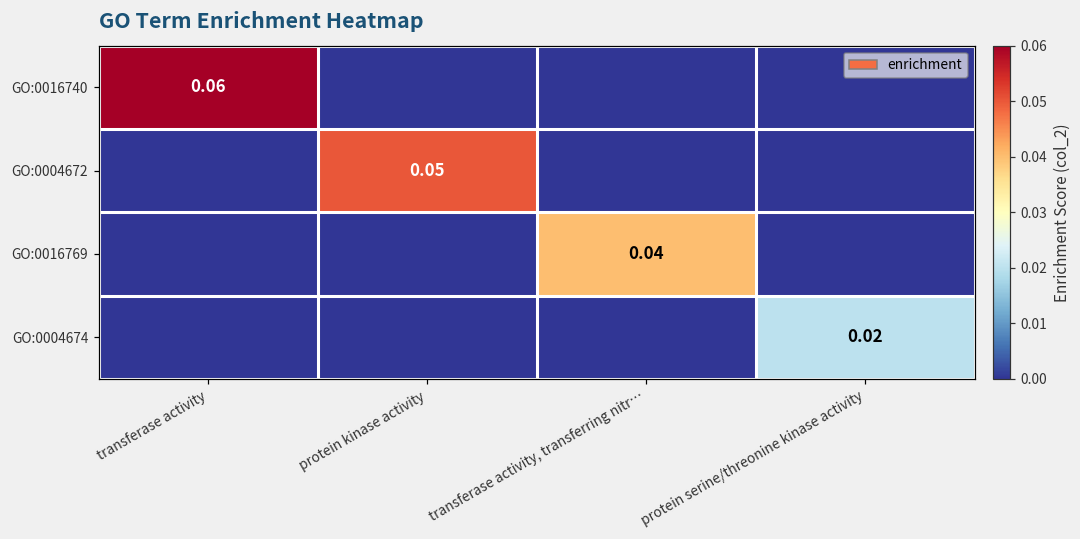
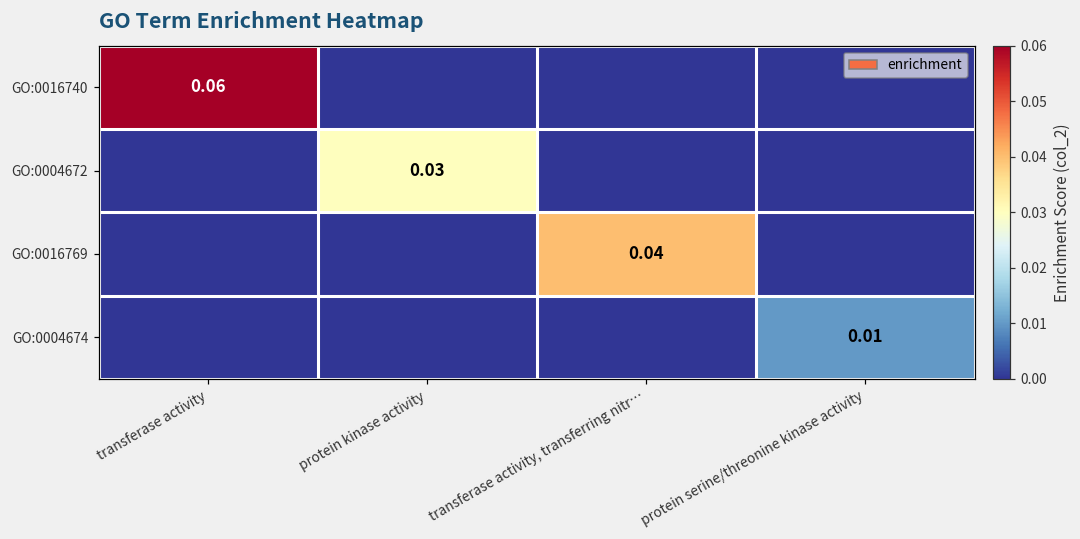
  {
    "GO:0016740": {
      "transferase activity": 0.06
    },
    "GO:0004672": {
-     "protein kinase activity": 0.05
+     "protein kinase activity": 0.03
    },
    "GO:0016769": {
      "transferase activity, transferring nitr…": 0.04
    },
    "GO:0004674": {
-     "protein serine/threonine kinase activity": 0.02
+     "protein serine/threonine kinase activity": 0.01
    }
  }
